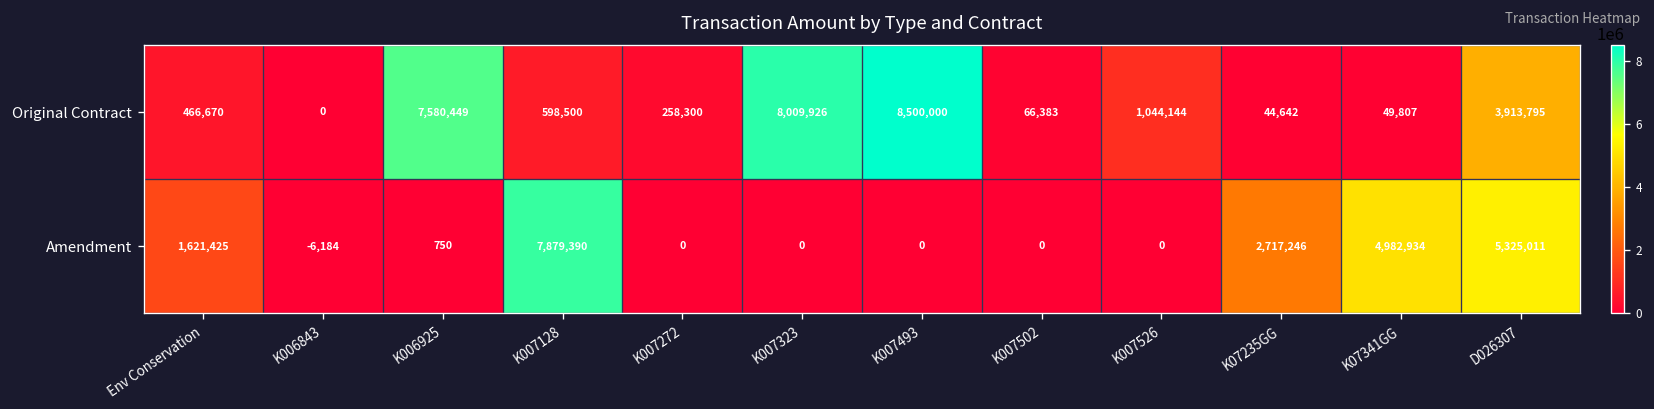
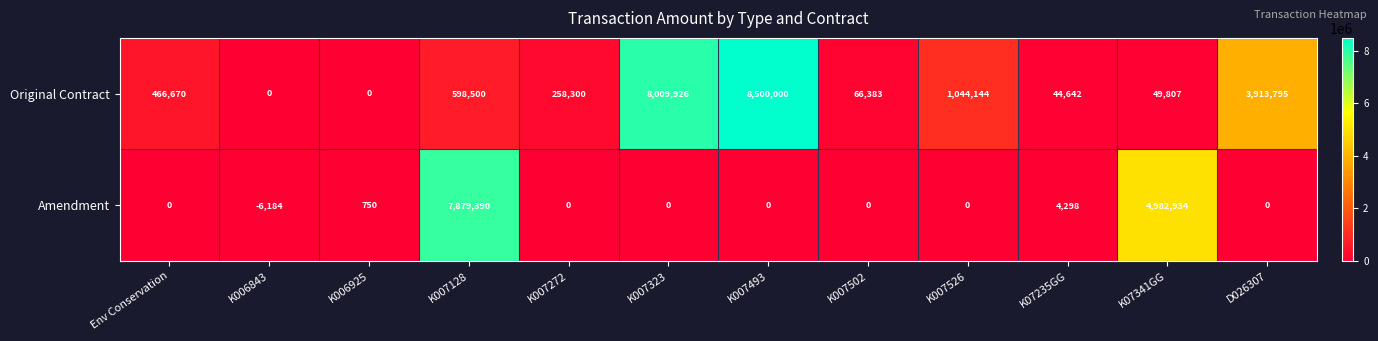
  {
    "Original Contract": {
      "Env Conservation": "466,670",
      "K006843": "0",
-     "K006925": "7,580,449",
+     "K006925": "0",
      "K007128": "598,500",
      "K007272": "258,300",
      "K007323": "8,009,926",
      "K007493": "8,500,000",
      "K007502": "66,383",
      "K007526": "1,044,144",
      "K07235GG": "44,642",
      "K07341GG": "49,807",
      "D026307": "3,913,795"
    },
    "Amendment": {
-     "Env Conservation": "1,621,425",
+     "Env Conservation": "0",
      "K006843": "-6,184",
      "K006925": "750",
      "K007128": "7,879,390",
      "K007272": "0",
      "K007323": "0",
      "K007493": "0",
      "K007502": "0",
      "K007526": "0",
-     "K07235GG": "2,717,246",
+     "K07235GG": "4,298",
      "K07341GG": "4,982,934",
-     "D026307": "5,325,011"
+     "D026307": "0"
    }
  }
